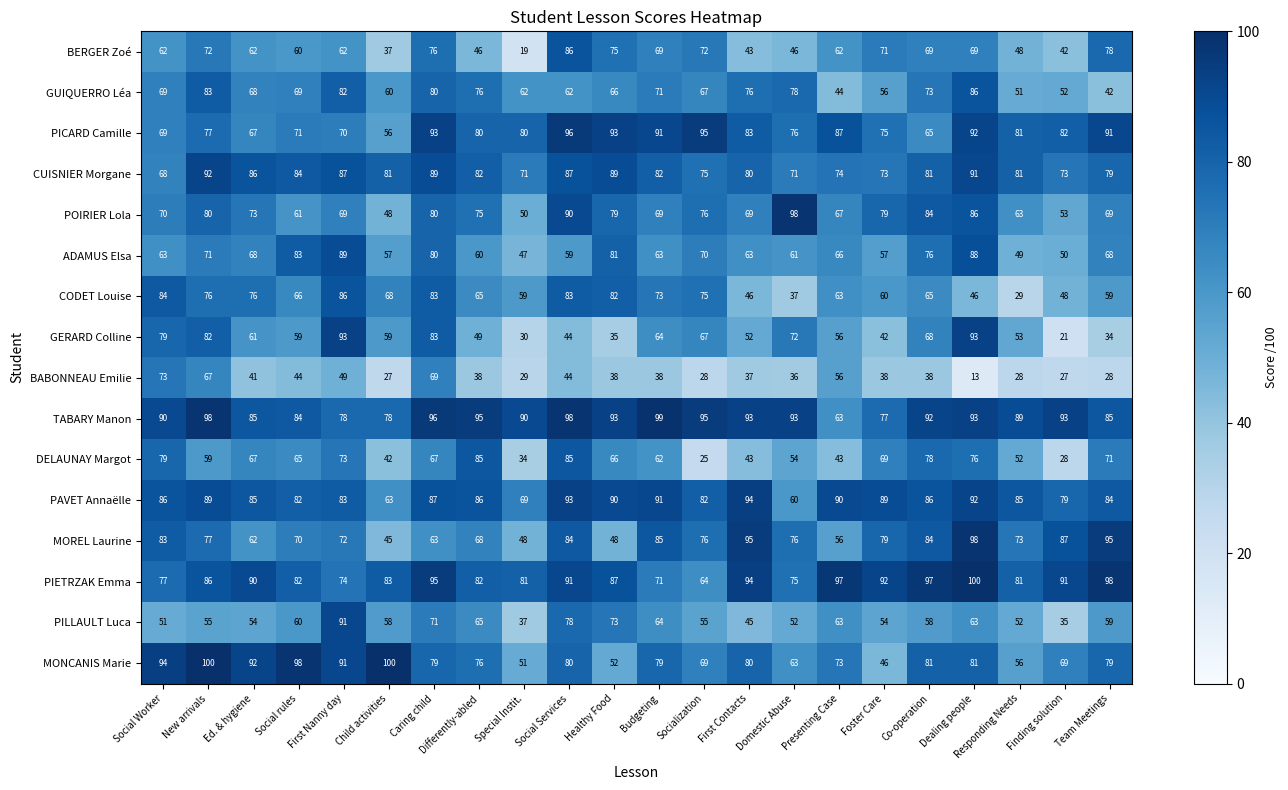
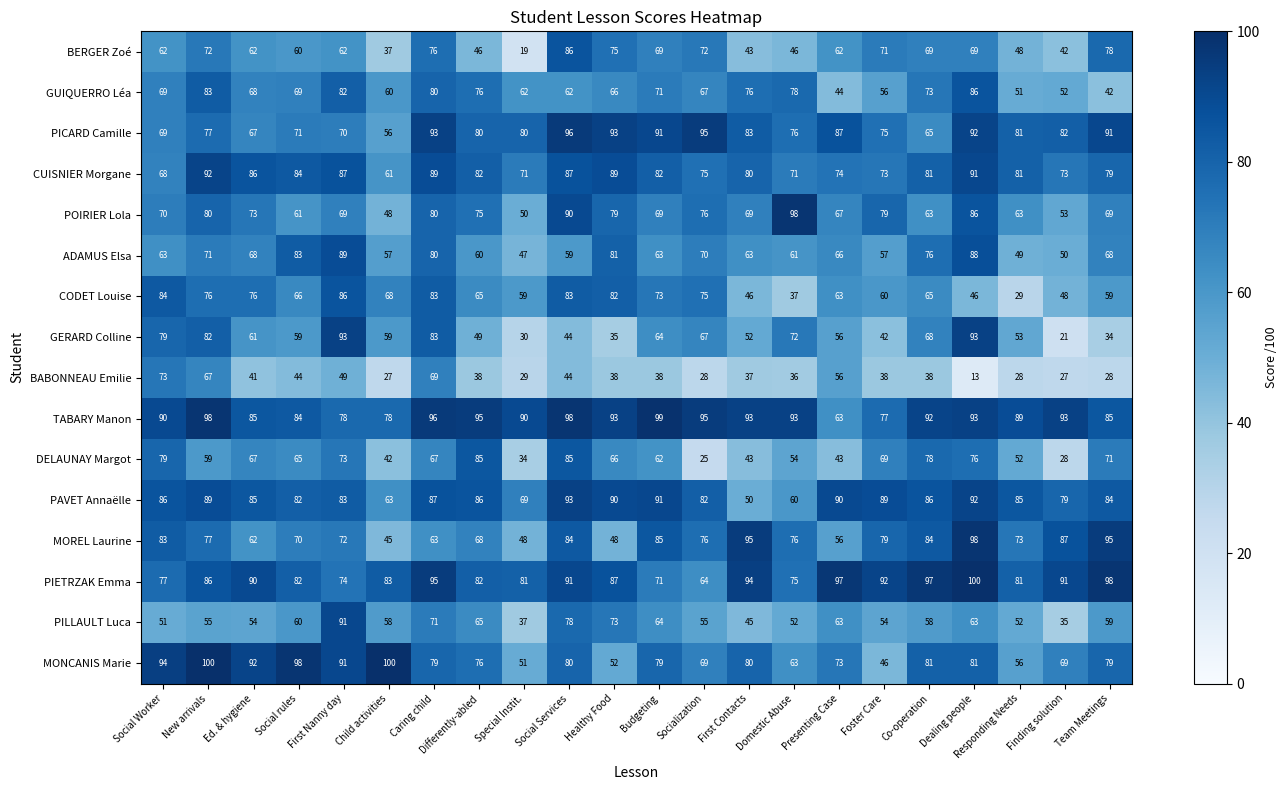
  {
    "CUISNIER Morgane": {
      "Social Worker": 68,
      "New arrivals": 92,
      "Ed. & hygiene": 86,
      "Social rules": 84,
      "First Nanny day": 87,
-     "Child activities": 81,
+     "Child activities": 61,
      "Caring child": 89,
      "Differently-abled": 82,
      "Special Instit.": 71,
      "Social Services": 87,
      "Healthy Food": 89,
      "Budgeting": 82,
      "Socialization": 75,
      "First Contacts": 80,
      "Domestic Abuse": 71,
      "Presenting Case": 74,
      "Foster Care": 73,
      "Co-operation": 81,
      "Dealing people": 91,
      "Responding Needs": 81,
      "Finding solution": 73,
      "Team Meetings": 79
    },
    "POIRIER Lola": {
      "Social Worker": 70,
      "New arrivals": 80,
      "Ed. & hygiene": 73,
      "Social rules": 61,
      "First Nanny day": 69,
      "Child activities": 48,
      "Caring child": 80,
      "Differently-abled": 75,
      "Special Instit.": 50,
      "Social Services": 90,
      "Healthy Food": 79,
      "Budgeting": 69,
      "Socialization": 76,
      "First Contacts": 69,
      "Domestic Abuse": 98,
      "Presenting Case": 67,
      "Foster Care": 79,
-     "Co-operation": 84,
+     "Co-operation": 63,
      "Dealing people": 86,
      "Responding Needs": 63,
      "Finding solution": 53,
      "Team Meetings": 69
    },
    "PAVET Annaëlle": {
      "Social Worker": 86,
      "New arrivals": 89,
      "Ed. & hygiene": 85,
      "Social rules": 82,
      "First Nanny day": 83,
      "Child activities": 63,
      "Caring child": 87,
      "Differently-abled": 86,
      "Special Instit.": 69,
      "Social Services": 93,
      "Healthy Food": 90,
      "Budgeting": 91,
      "Socialization": 82,
-     "First Contacts": 94,
+     "First Contacts": 50,
      "Domestic Abuse": 60,
      "Presenting Case": 90,
      "Foster Care": 89,
      "Co-operation": 86,
      "Dealing people": 92,
      "Responding Needs": 85,
      "Finding solution": 79,
      "Team Meetings": 84
    }
  }
